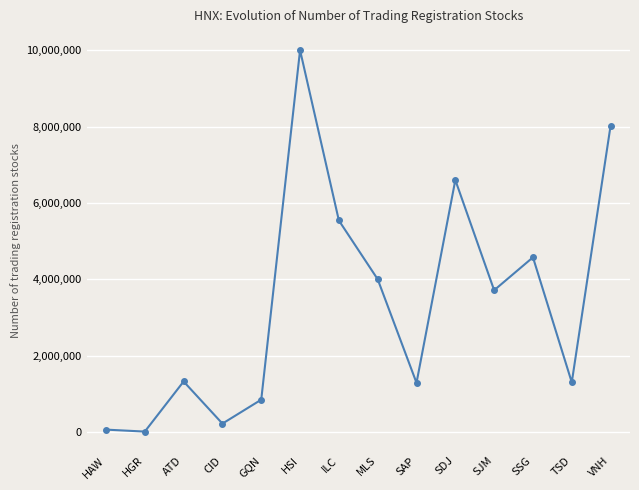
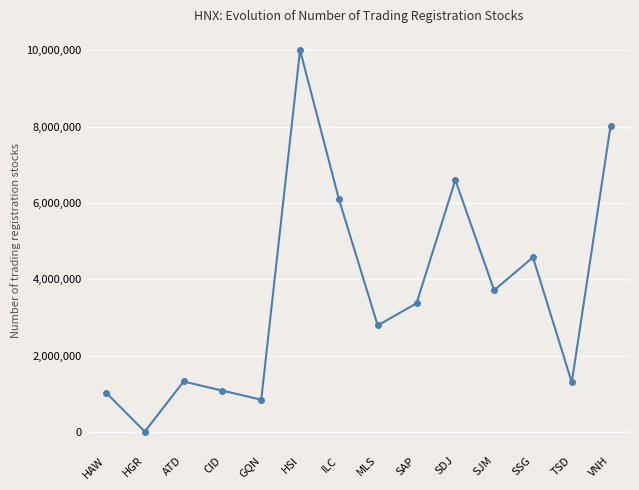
  {
-   "HAW": "100,000",
+   "HAW": "1,000,000",
    "HGR": "0",
    "ATD": "1,300,000",
-   "CID": "200,000",
+   "CID": "1,100,000",
    "GQN": "800,000",
    "HSI": "10,000,000",
-   "ILC": "5,500,000",
-   "MLS": "4,000,000",
-   "SAP": "1,300,000",
+   "ILC": "6,100,000",
+   "MLS": "2,800,000",
+   "SAP": "3,400,000",
    "SDJ": "6,600,000",
    "SJM": "3,700,000",
    "SSG": "4,600,000",
    "TSD": "1,300,000",
    "VNH": "8,000,000"
  }
